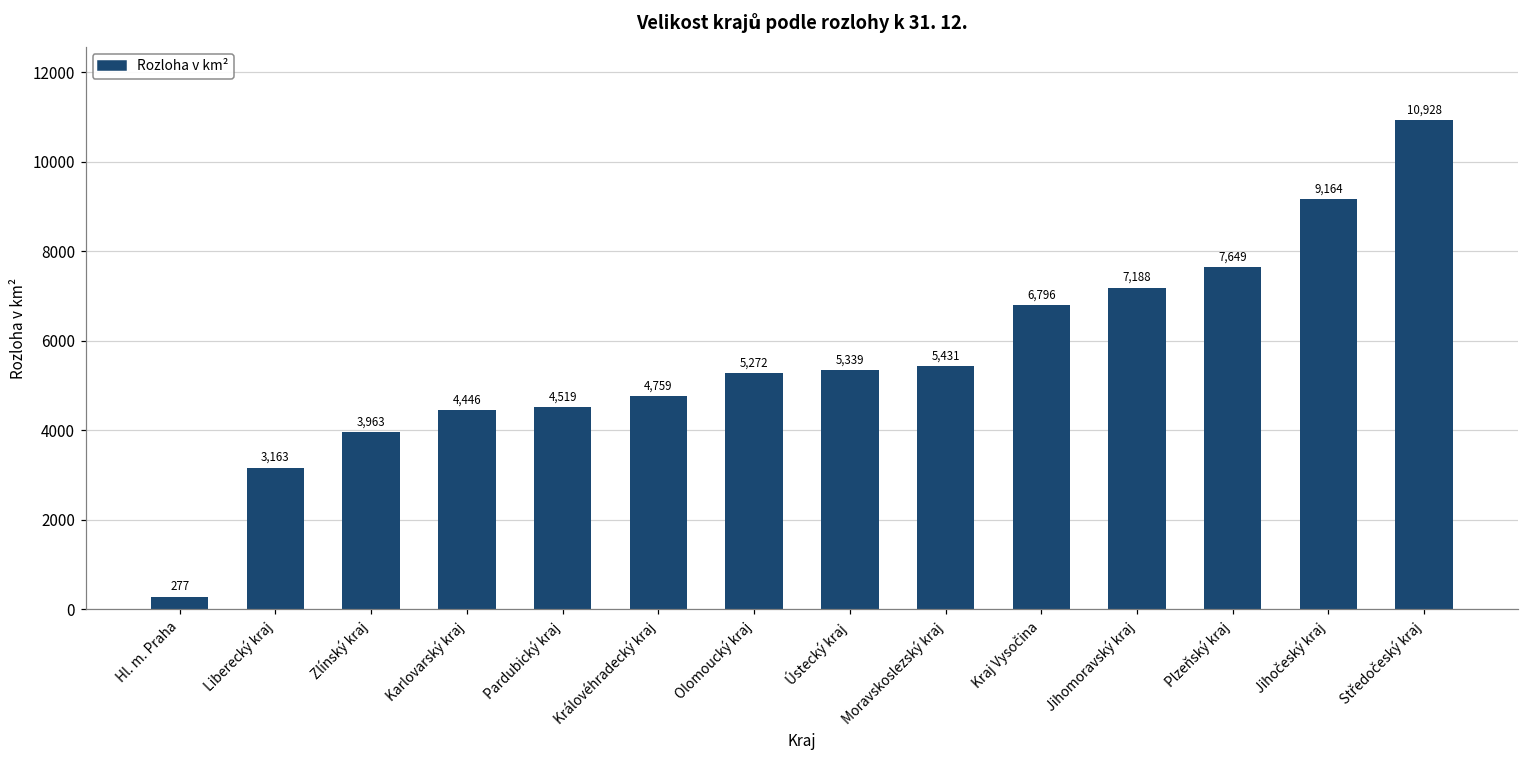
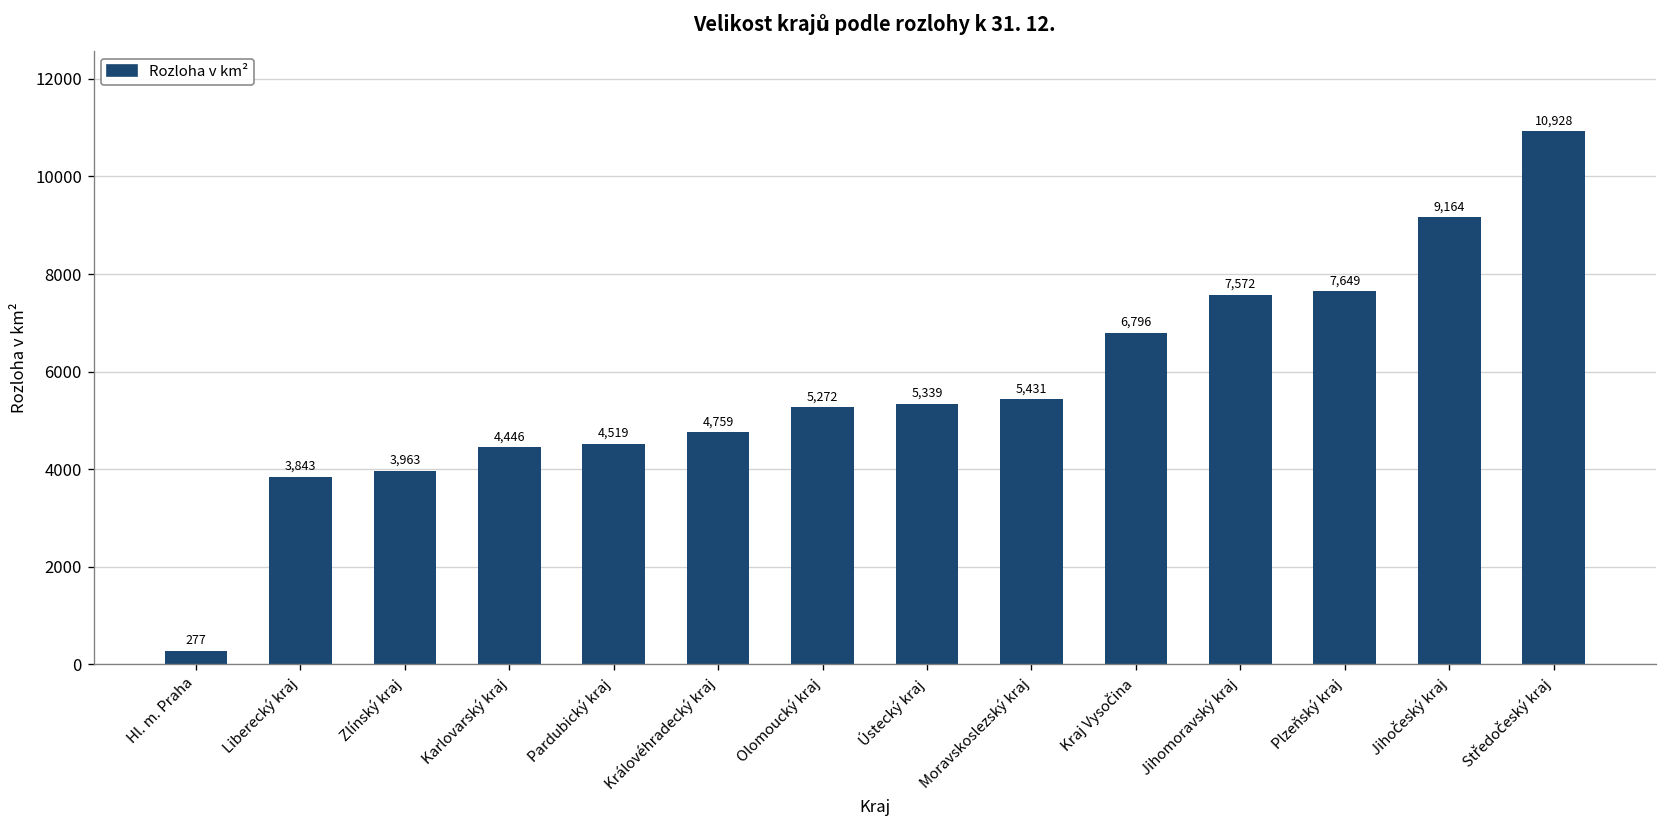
  {
    "Hl. m. Praha": "277",
-   "Liberecký kraj": "3,163",
+   "Liberecký kraj": "3,843",
    "Zlínský kraj": "3,963",
    "Karlovarský kraj": "4,446",
    "Pardubický kraj": "4,519",
    "Královéhradecký kraj": "4,759",
    "Olomoucký kraj": "5,272",
    "Ústecký kraj": "5,339",
    "Moravskoslezský kraj": "5,431",
    "Kraj Vysočina": "6,796",
-   "Jihomoravský kraj": "7,188",
+   "Jihomoravský kraj": "7,572",
    "Plzeňský kraj": "7,649",
    "Jihočeský kraj": "9,164",
    "Středočeský kraj": "10,928"
  }
